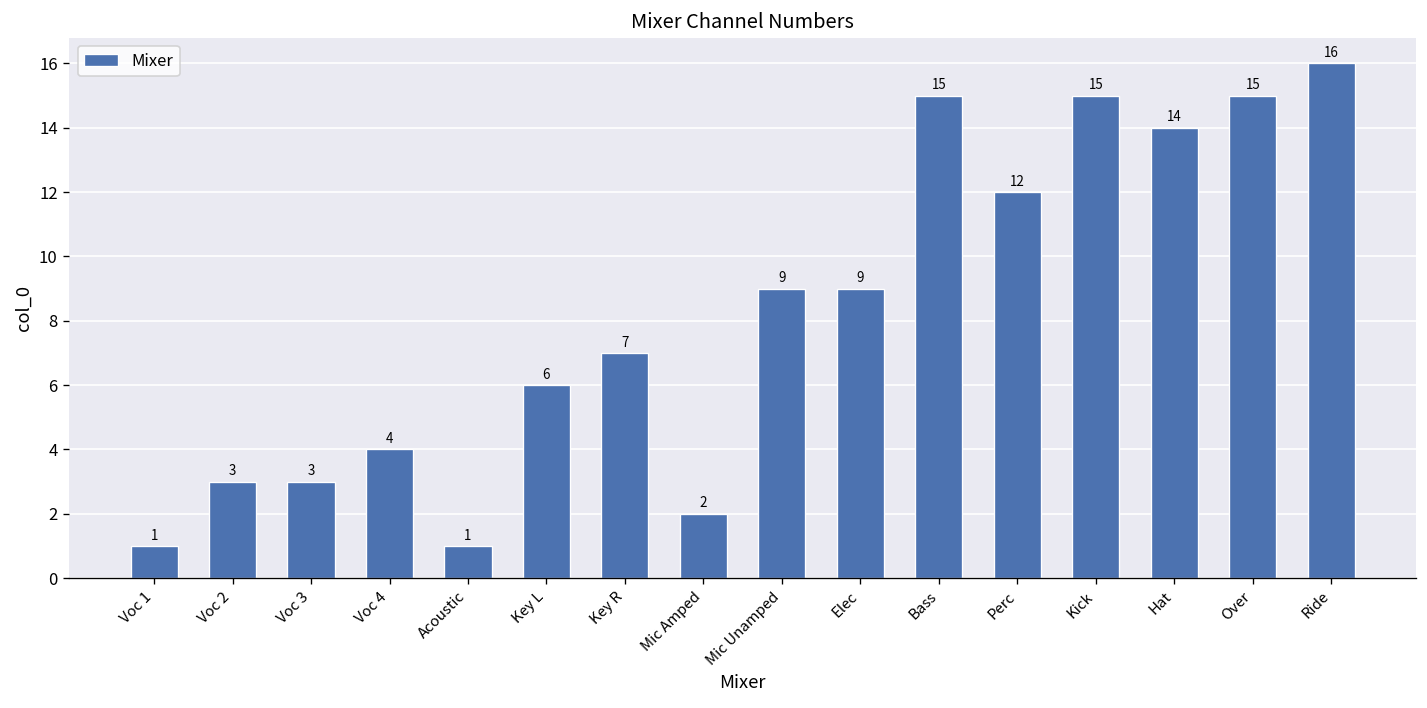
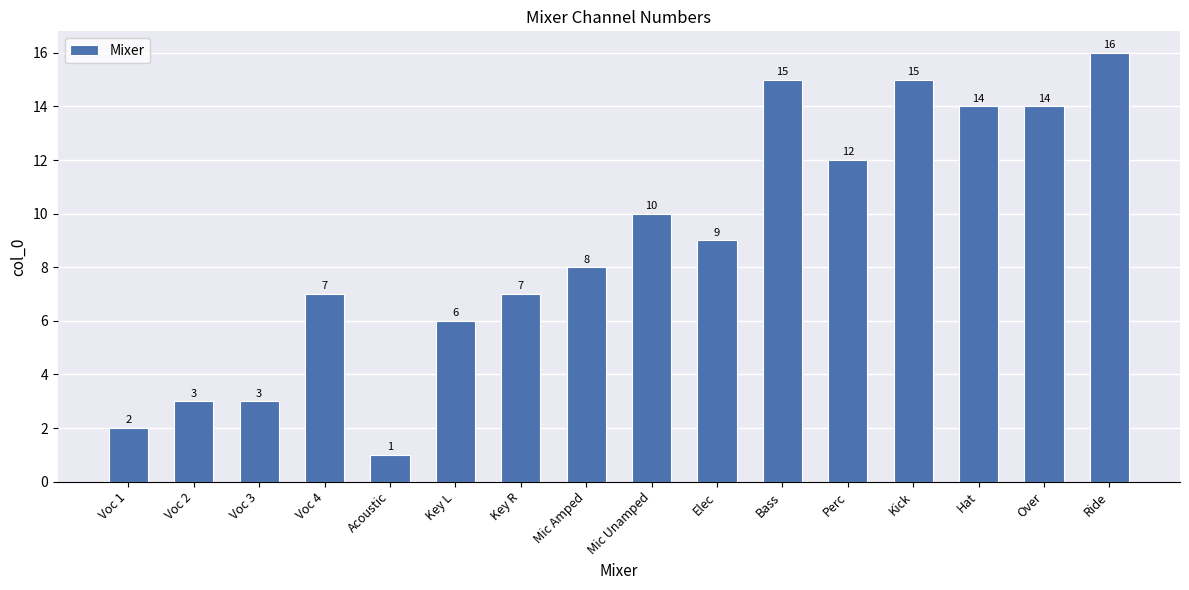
  {
-   "Voc 1": 1,
+   "Voc 1": 2,
    "Voc 2": 3,
    "Voc 3": 3,
-   "Voc 4": 4,
+   "Voc 4": 7,
    "Acoustic": 1,
    "Key L": 6,
    "Key R": 7,
-   "Mic Amped": 2,
-   "Mic Unamped": 9,
+   "Mic Amped": 8,
+   "Mic Unamped": 10,
    "Elec": 9,
    "Bass": 15,
    "Perc": 12,
    "Kick": 15,
    "Hat": 14,
-   "Over": 15,
+   "Over": 14,
    "Ride": 16
  }
